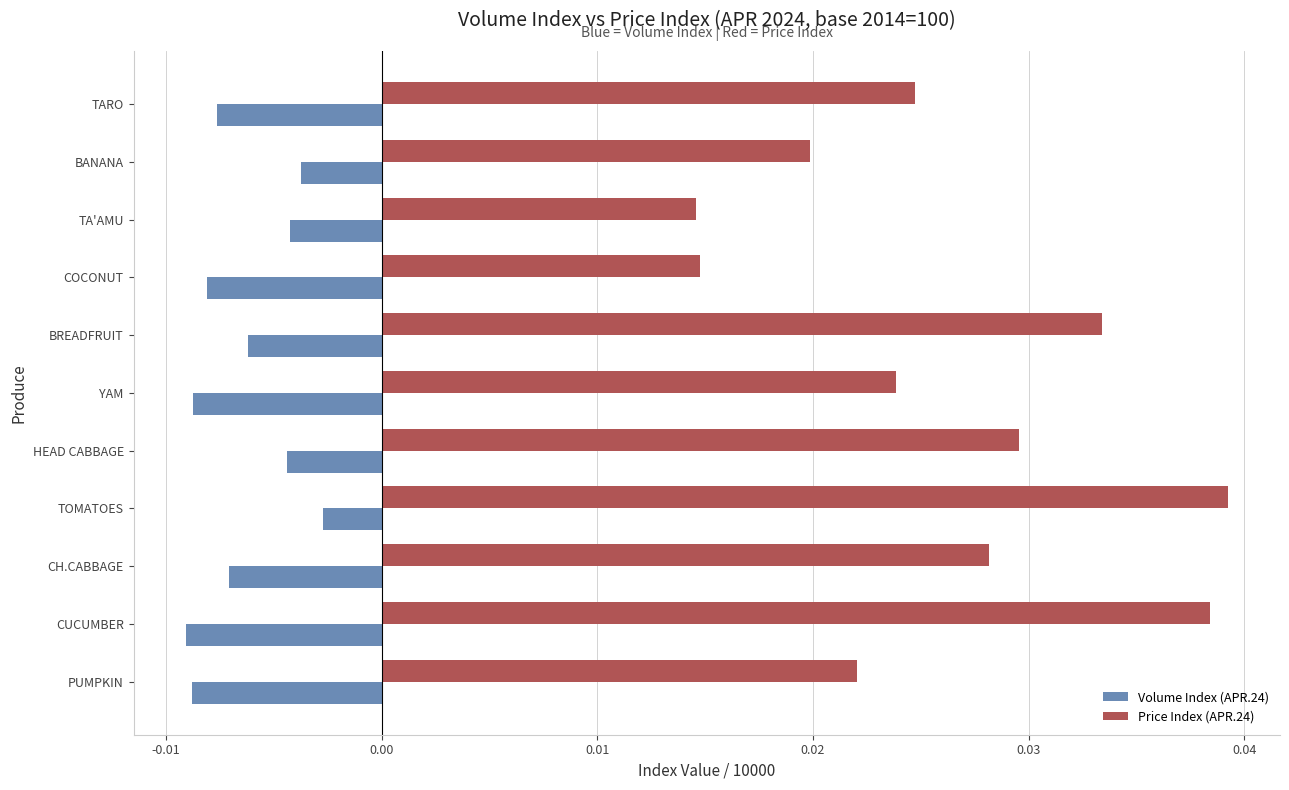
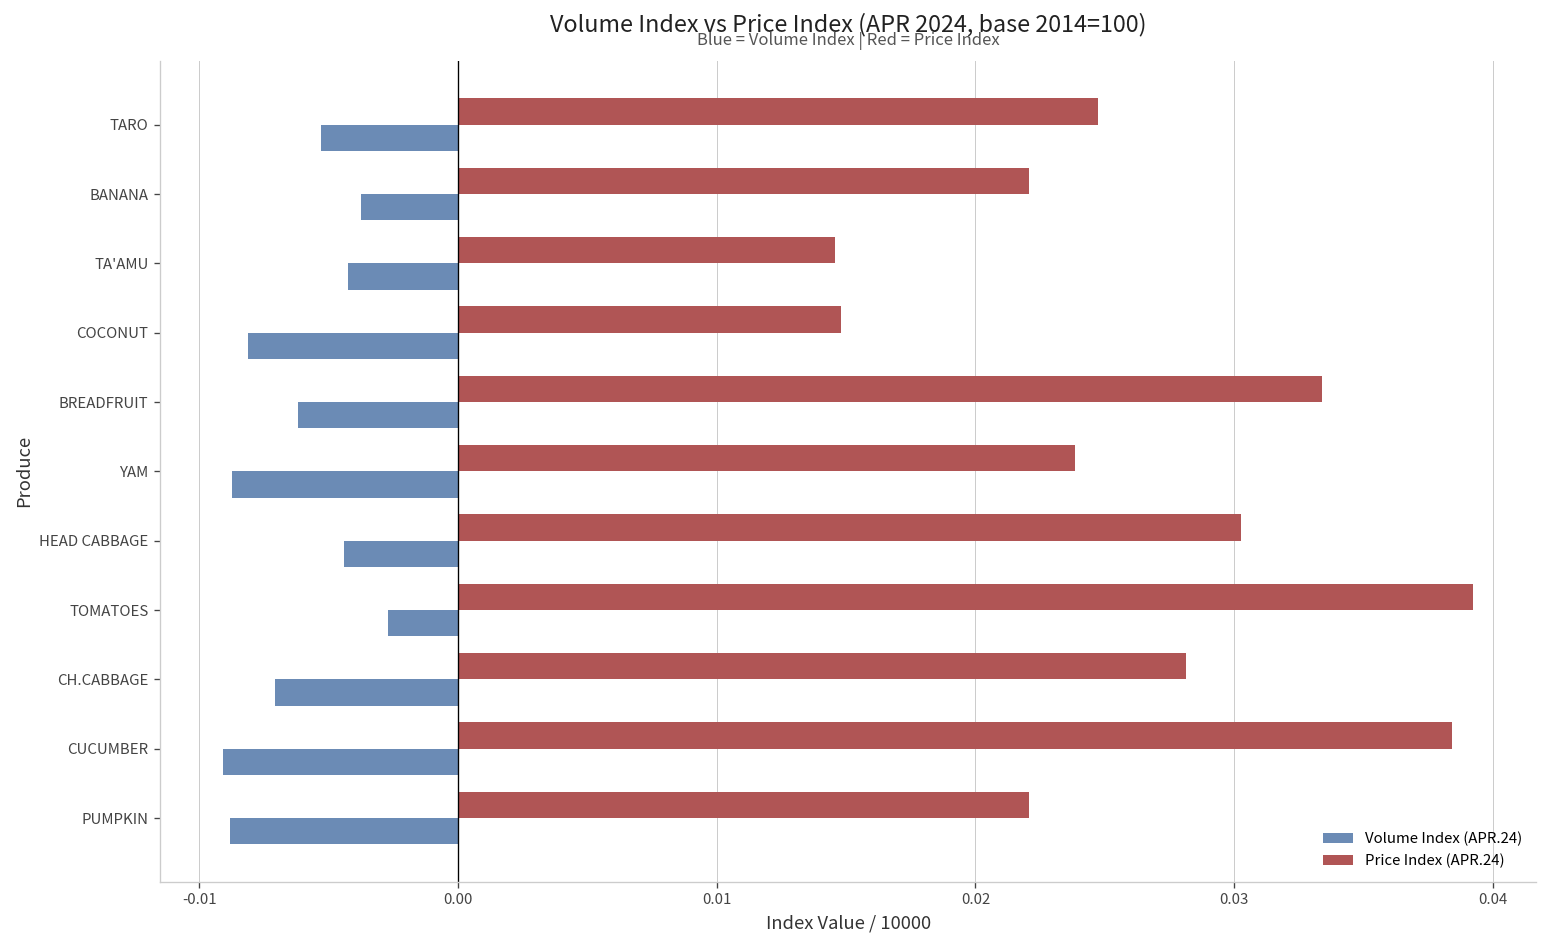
  {
    "Volume Index (APR.24)": {
-     "TARO": -0.0076,
+     "TARO": -0.0053,
      "BANANA": -0.0037,
      "TA'AMU": -0.0042,
      "COCONUT": -0.0081,
      "BREADFRUIT": -0.0062,
      "YAM": -0.0087,
      "HEAD CABBAGE": -0.0044,
      "TOMATOES": -0.0027,
      "CH.CABBAGE": -0.0071,
      "CUCUMBER": -0.0091,
      "PUMPKIN": -0.0088
    },
    "Price Index (APR.24)": {
      "TARO": 0.0248,
-     "BANANA": 0.0199,
+     "BANANA": 0.0221,
      "TA'AMU": 0.0146,
      "COCONUT": 0.0148,
      "BREADFRUIT": 0.0334,
      "YAM": 0.0238,
-     "HEAD CABBAGE": 0.0295,
+     "HEAD CABBAGE": 0.0303,
      "TOMATOES": 0.0392,
      "CH.CABBAGE": 0.0282,
      "CUCUMBER": 0.0384,
      "PUMPKIN": 0.0221
    }
  }
